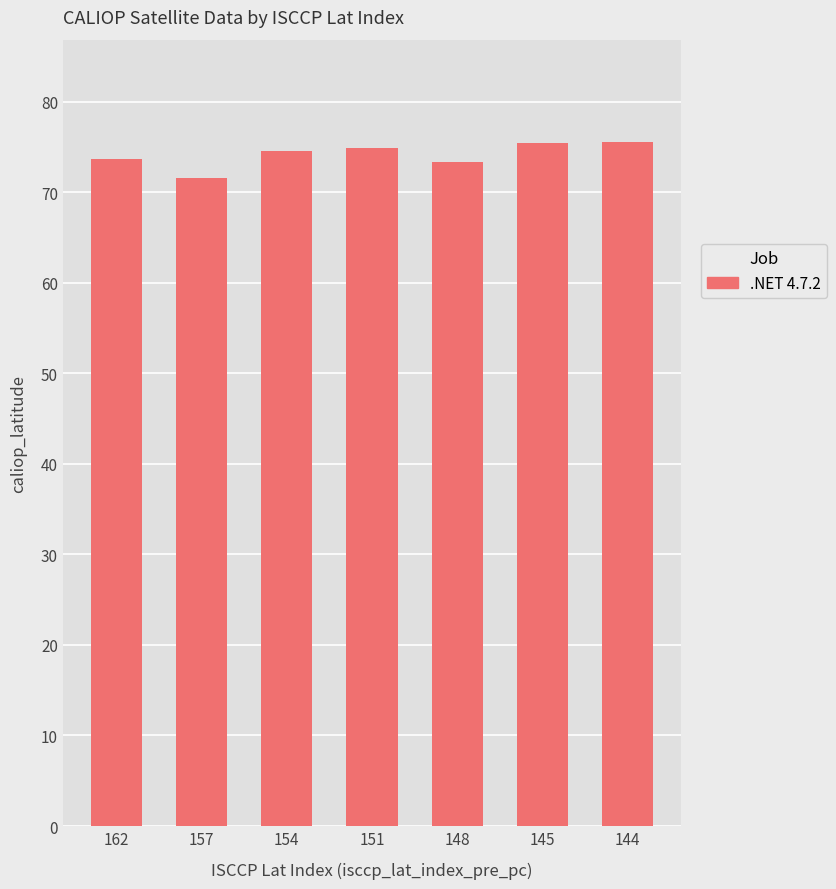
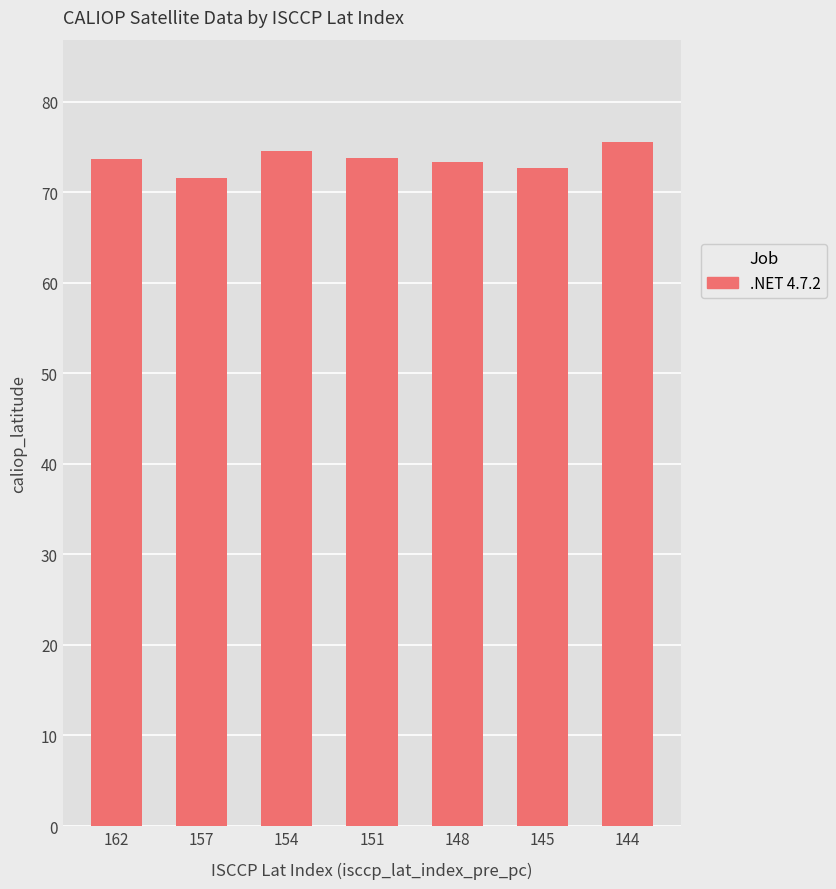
  {
    "162": 74,
    "157": 72,
    "154": 75,
-   "151": 75,
+   "151": 74,
    "148": 73,
-   "145": 75,
+   "145": 73,
    "144": 76
  }
